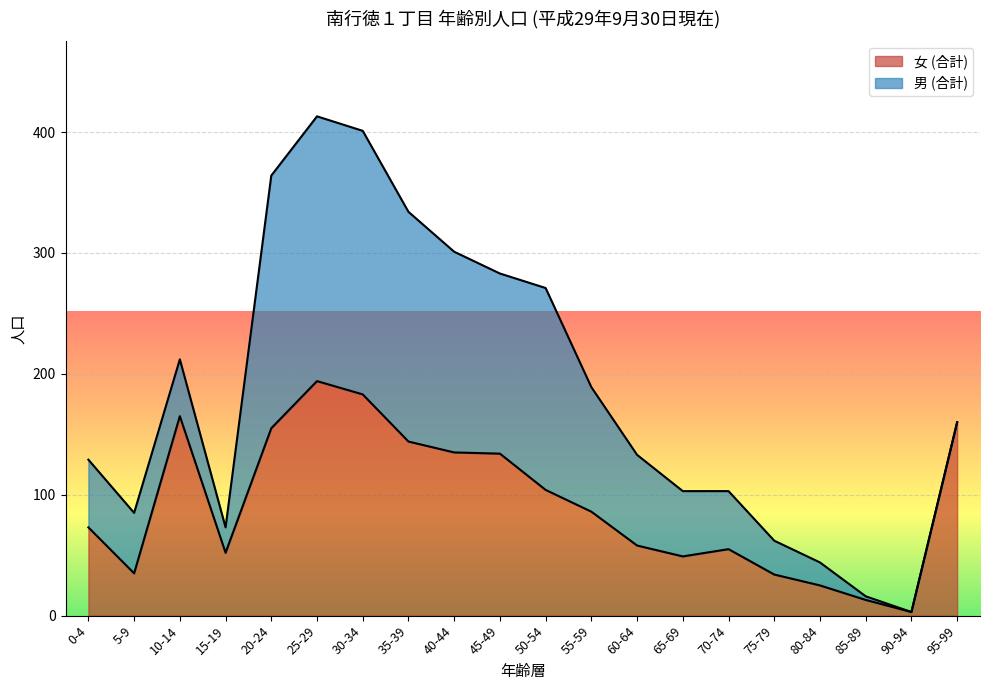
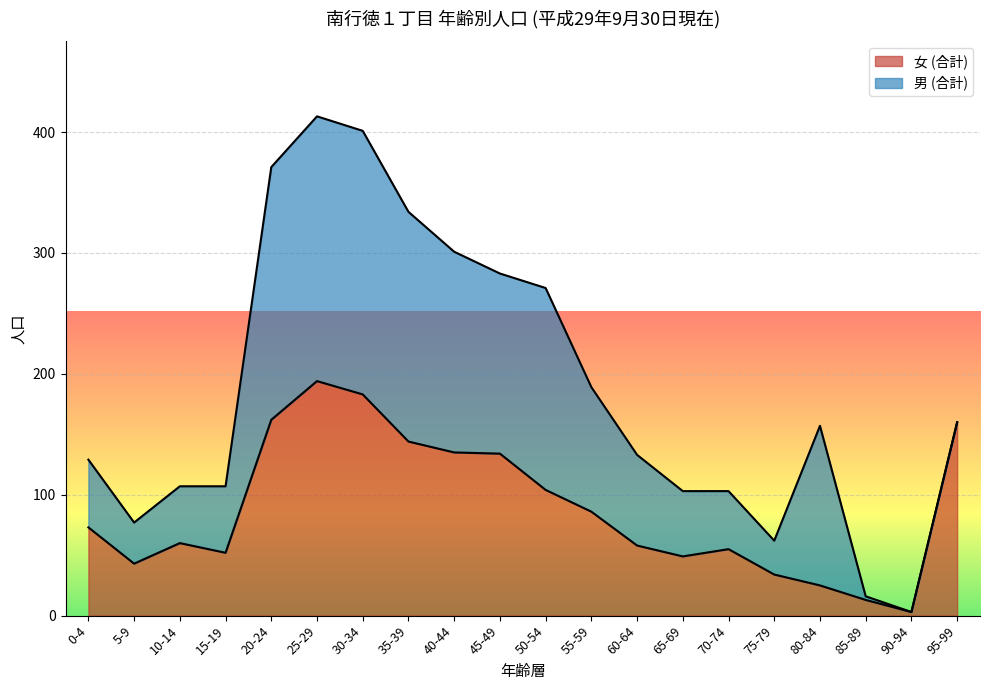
  {
    "女 (合計)": {
      "0-4": 73,
-     "5-9": 35,
-     "10-14": 165,
+     "5-9": 43,
+     "10-14": 60,
      "15-19": 52,
-     "20-24": 155,
+     "20-24": 162,
      "25-29": 194,
      "30-34": 183,
      "35-39": 144,
      "40-44": 135,
      "45-49": 134,
      "50-54": 104,
      "55-59": 86,
      "60-64": 58,
      "65-69": 49,
      "70-74": 55,
      "75-79": 34,
      "80-84": 25,
      "85-89": 13
    },
    "男 (合計)": {
      "0-4": 56,
-     "5-9": 50,
+     "5-9": 34,
      "10-14": 47,
-     "15-19": 21,
+     "15-19": 55,
      "20-24": 209,
      "25-29": 219,
      "30-34": 218,
      "35-39": 190,
      "40-44": 166,
      "45-49": 149,
      "50-54": 167,
      "55-59": 103,
      "60-64": 75,
      "65-69": 54,
      "70-74": 48,
      "75-79": 28,
-     "80-84": 19,
+     "80-84": 132,
      "85-89": 3
    }
  }
